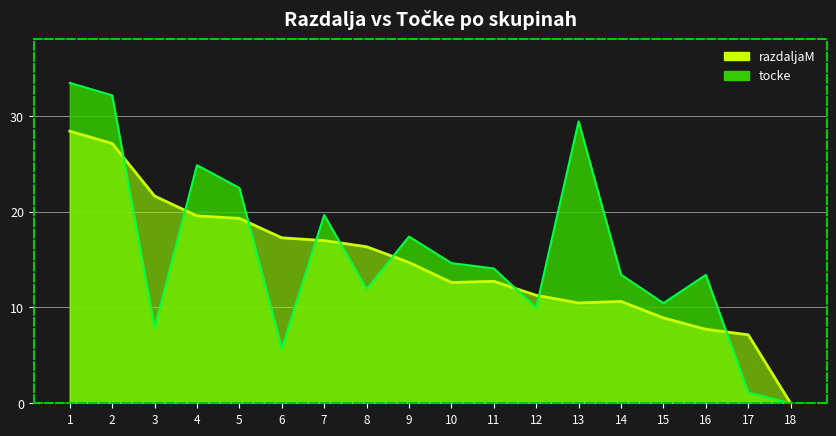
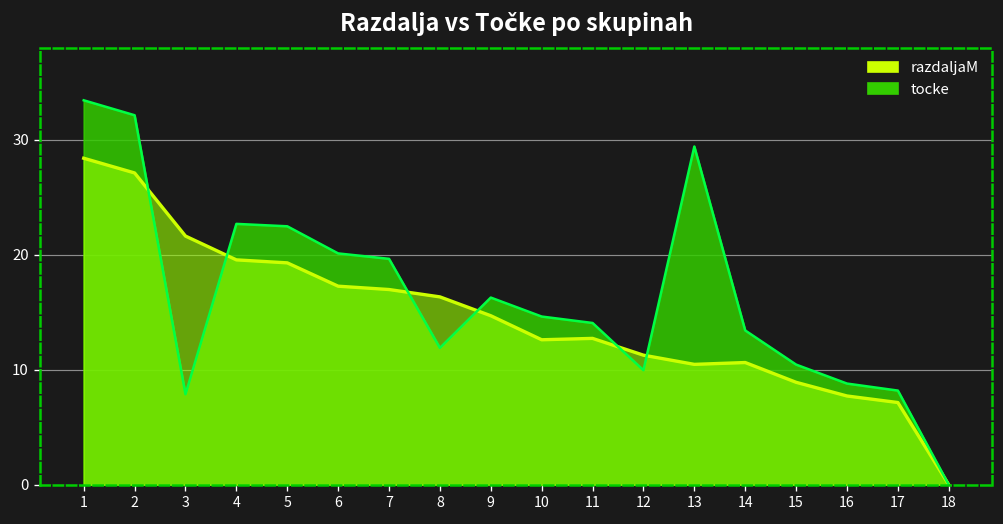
  {
    "tocke": {
      "1": 33,
      "2": 32,
      "3": 8,
-     "4": 25,
+     "4": 23,
      "5": 22,
-     "6": 6,
+     "6": 20,
      "7": 20,
      "8": 12,
-     "9": 17,
+     "9": 16,
      "10": 15,
      "11": 14,
      "12": 10,
      "13": 29,
      "14": 13,
      "15": 10,
-     "16": 13,
-     "17": 1
+     "16": 9,
+     "17": 8
    }
  }
